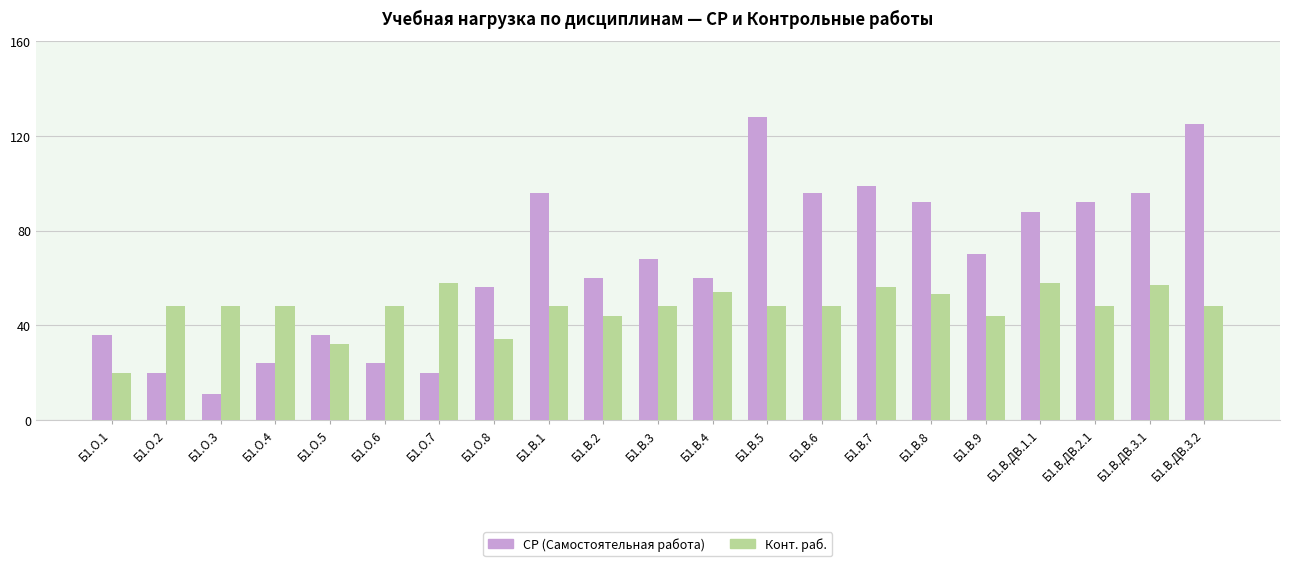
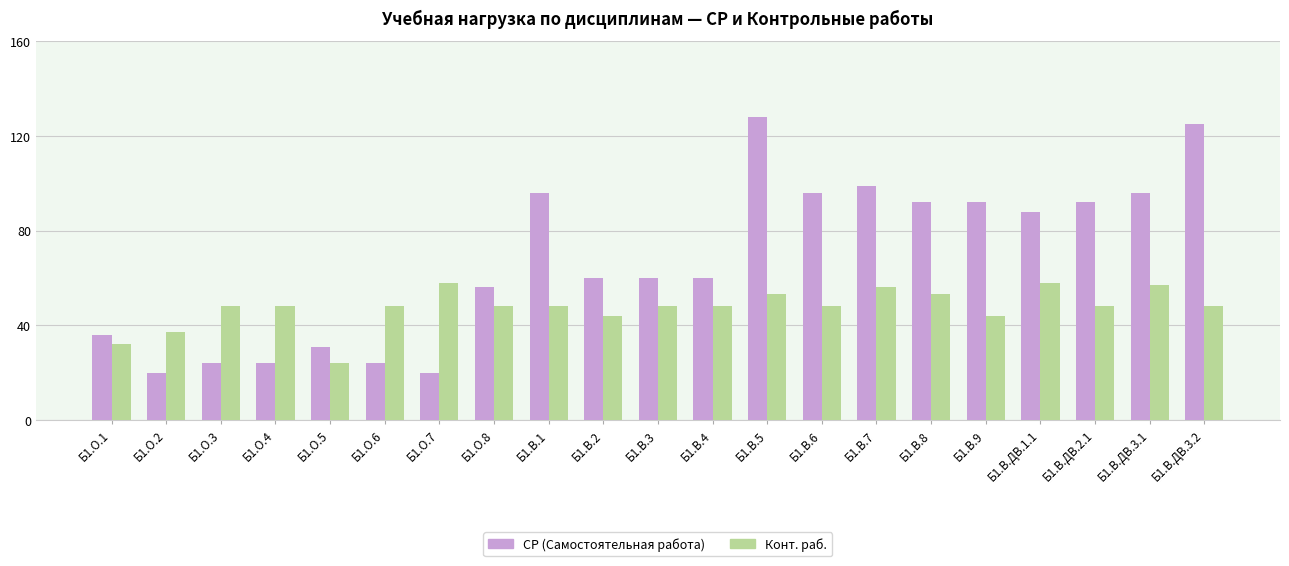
  {
    "СР (Самостоятельная работа)": {
      "Б1.О.1": 36,
      "Б1.О.2": 20,
-     "Б1.О.3": 11,
+     "Б1.О.3": 24,
      "Б1.О.4": 24,
-     "Б1.О.5": 36,
+     "Б1.О.5": 31,
      "Б1.О.6": 24,
      "Б1.О.7": 20,
      "Б1.О.8": 56,
      "Б1.В.1": 96,
      "Б1.В.2": 60,
-     "Б1.В.3": 68,
+     "Б1.В.3": 60,
      "Б1.В.4": 60,
      "Б1.В.5": 128,
      "Б1.В.6": 96,
      "Б1.В.7": 99,
      "Б1.В.8": 92,
-     "Б1.В.9": 70,
+     "Б1.В.9": 92,
      "Б1.В.ДВ.1.1": 88,
      "Б1.В.ДВ.2.1": 92,
      "Б1.В.ДВ.3.1": 96,
      "Б1.В.ДВ.3.2": 125
    },
    "Конт. раб.": {
-     "Б1.О.1": 20,
-     "Б1.О.2": 48,
+     "Б1.О.1": 32,
+     "Б1.О.2": 37,
      "Б1.О.3": 48,
      "Б1.О.4": 48,
-     "Б1.О.5": 32,
+     "Б1.О.5": 24,
      "Б1.О.6": 48,
      "Б1.О.7": 58,
-     "Б1.О.8": 34,
+     "Б1.О.8": 48,
      "Б1.В.1": 48,
      "Б1.В.2": 44,
      "Б1.В.3": 48,
-     "Б1.В.4": 54,
-     "Б1.В.5": 48,
+     "Б1.В.4": 48,
+     "Б1.В.5": 53,
      "Б1.В.6": 48,
      "Б1.В.7": 56,
      "Б1.В.8": 53,
      "Б1.В.9": 44,
      "Б1.В.ДВ.1.1": 58,
      "Б1.В.ДВ.2.1": 48,
      "Б1.В.ДВ.3.1": 57,
      "Б1.В.ДВ.3.2": 48
    }
  }
